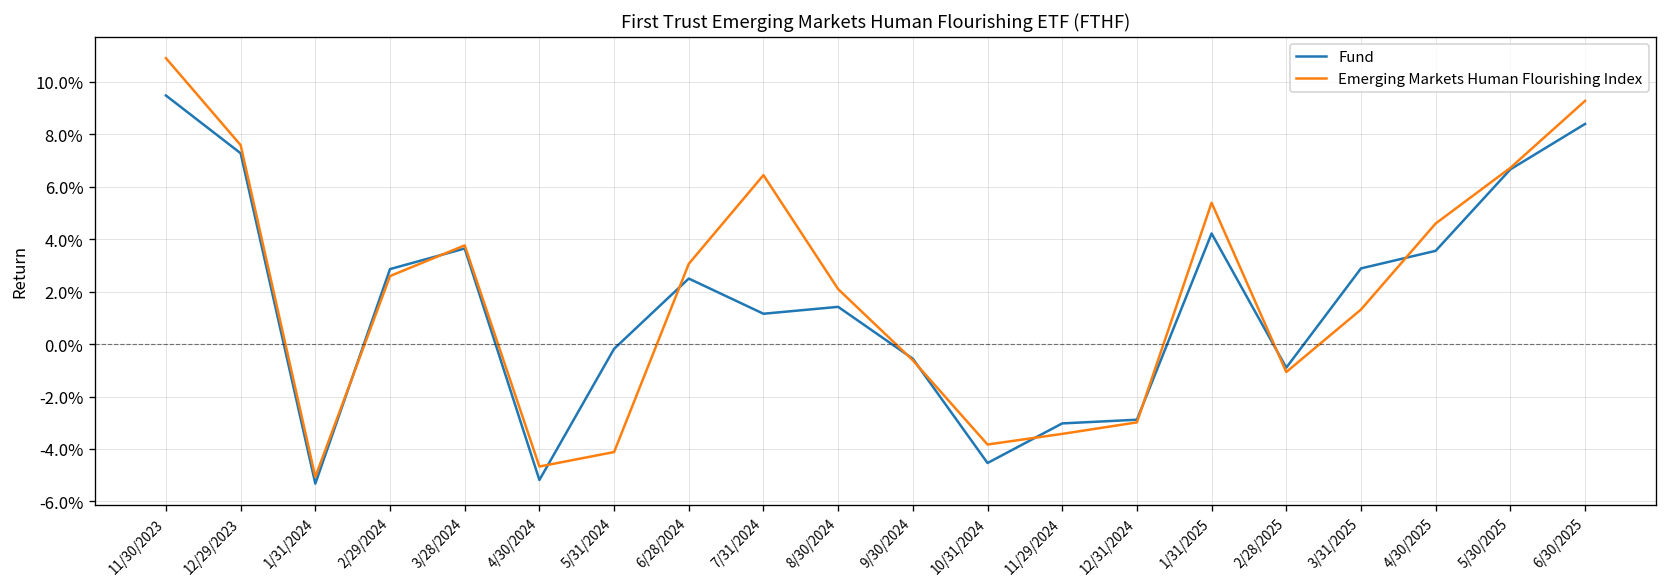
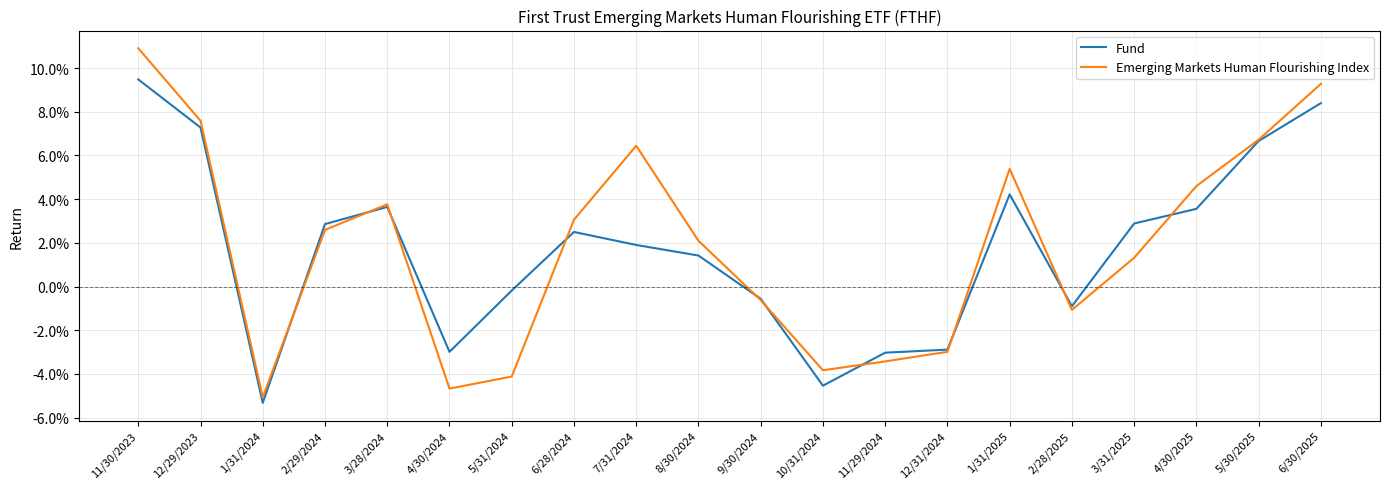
  {
    "Fund": {
      "11/30/2023": "9.5%",
      "12/29/2023": "7.3%",
      "1/31/2024": "-5.3%",
      "2/29/2024": "2.9%",
      "3/28/2024": "3.6%",
-     "4/30/2024": "-5.2%",
+     "4/30/2024": "-3.0%",
      "5/31/2024": "-0.2%",
      "6/28/2024": "2.5%",
-     "7/31/2024": "1.2%",
+     "7/31/2024": "1.9%",
      "8/30/2024": "1.4%",
      "10/31/2024": "-4.5%",
      "11/29/2024": "-3.0%",
      "1/31/2025": "4.2%",
      "2/28/2025": "-0.9%",
      "3/31/2025": "2.9%",
      "4/30/2025": "3.6%",
      "6/30/2025": "8.4%"
    },
    "Emerging Markets Human Flourishing Index": {
      "11/30/2023": "10.9%",
      "12/29/2023": "7.6%",
      "1/31/2024": "-5.1%",
      "2/29/2024": "2.6%",
      "3/28/2024": "3.8%",
      "4/30/2024": "-4.7%",
      "5/31/2024": "-4.1%",
      "6/28/2024": "3.1%",
      "7/31/2024": "6.4%",
      "8/30/2024": "2.1%",
      "10/31/2024": "-3.8%",
      "11/29/2024": "-3.4%",
      "1/31/2025": "5.4%",
      "2/28/2025": "-1.1%",
      "3/31/2025": "1.3%",
      "4/30/2025": "4.6%",
      "6/30/2025": "9.3%"
    }
  }
